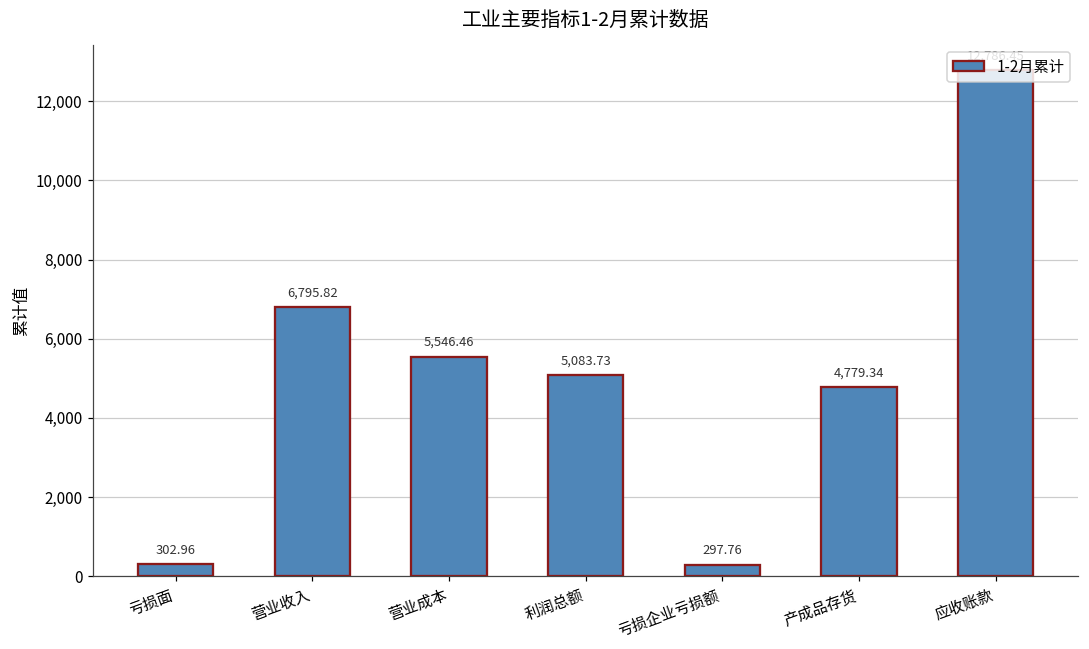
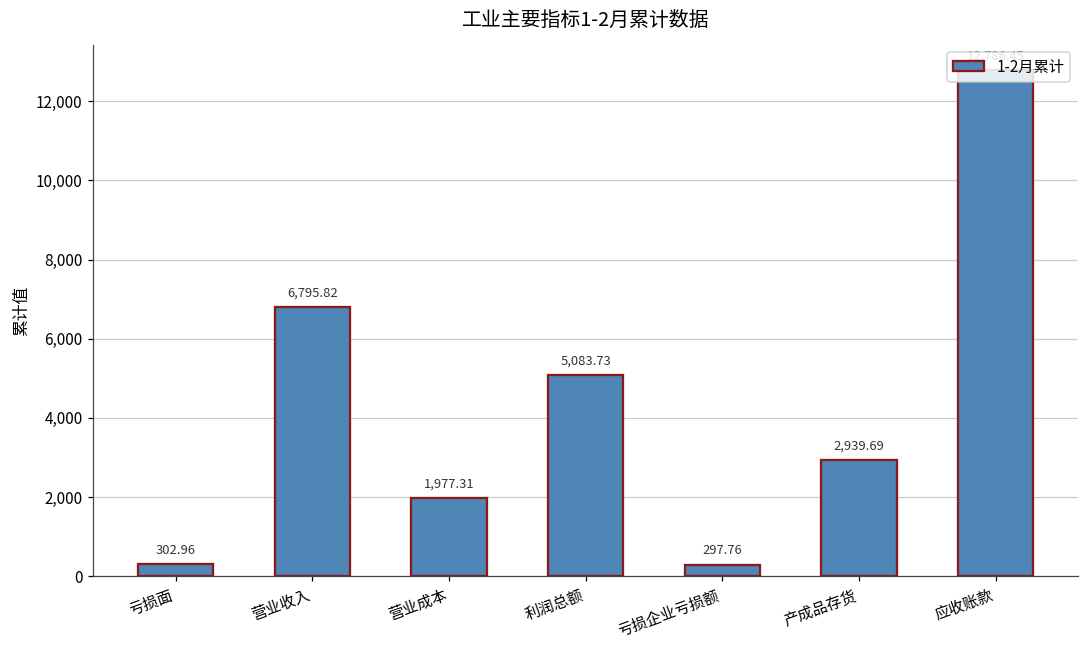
  {
    "亏损面": "302.96",
    "营业收入": "6,795.82",
-   "营业成本": "5,546.46",
+   "营业成本": "1,977.31",
    "利润总额": "5,083.73",
    "亏损企业亏损额": "297.76",
-   "产成品存货": "4,779.34"
+   "产成品存货": "2,939.69"
  }
